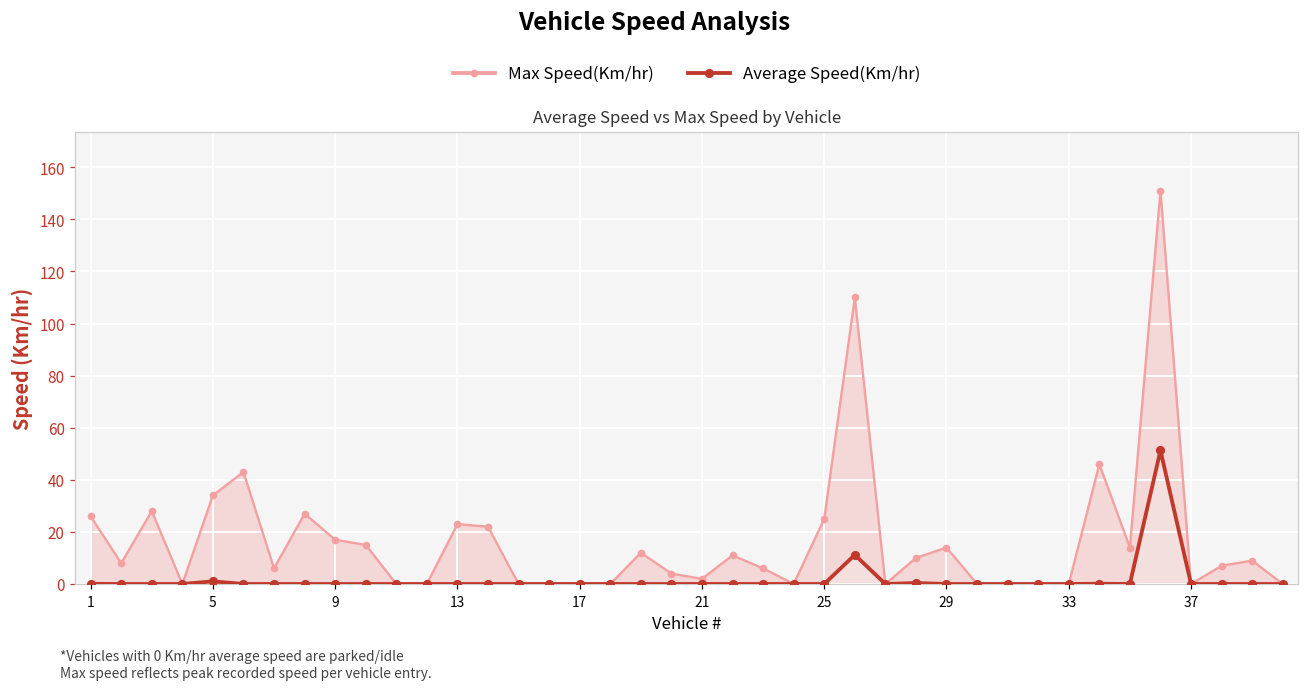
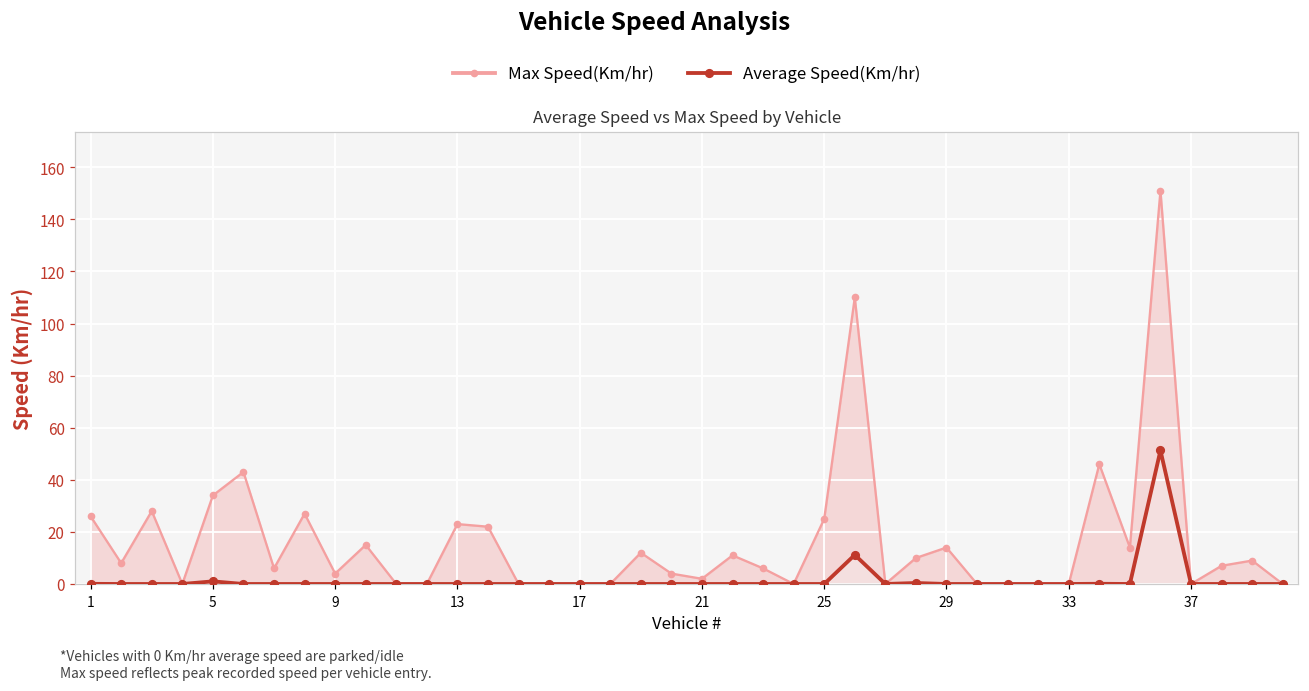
  {
    "Max Speed(Km/hr)": {
      "1": 26,
      "5": 34,
-     "9": 17,
+     "9": 4,
      "13": 23,
      "21": 2,
      "25": 25,
      "29": 14
    },
    "Average Speed(Km/hr)": {
      "1": 0,
      "5": 1,
      "9": 0,
      "13": 0,
      "21": 0,
      "25": 0,
      "29": 0
    }
  }
